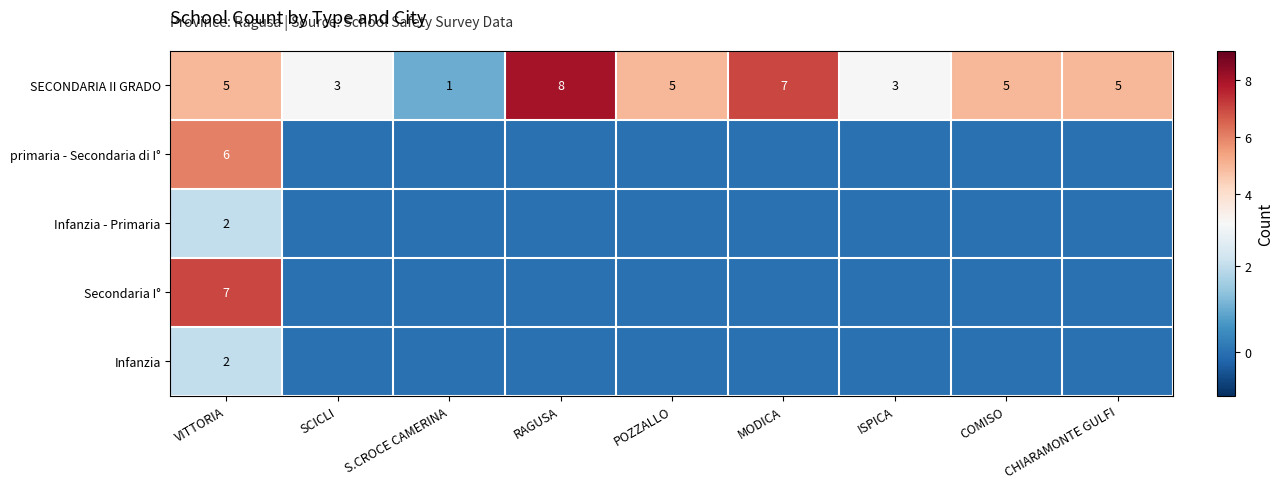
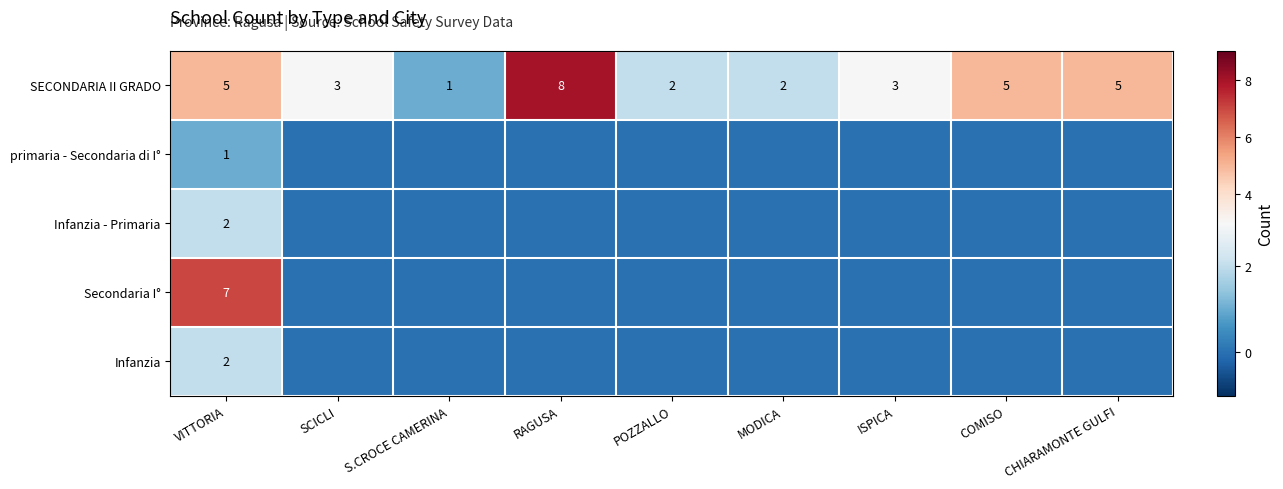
  {
    "SECONDARIA II GRADO": {
      "VITTORIA": 5,
      "SCICLI": 3,
      "S.CROCE CAMERINA": 1,
      "RAGUSA": 8,
-     "POZZALLO": 5,
-     "MODICA": 7,
+     "POZZALLO": 2,
+     "MODICA": 2,
      "ISPICA": 3,
      "COMISO": 5,
      "CHIARAMONTE GULFI": 5
    },
    "primaria - Secondaria di I°": {
-     "VITTORIA": 6
+     "VITTORIA": 1
    },
    "Infanzia - Primaria": {
      "VITTORIA": 2
    },
    "Secondaria I°": {
      "VITTORIA": 7
    },
    "Infanzia": {
      "VITTORIA": 2
    }
  }
